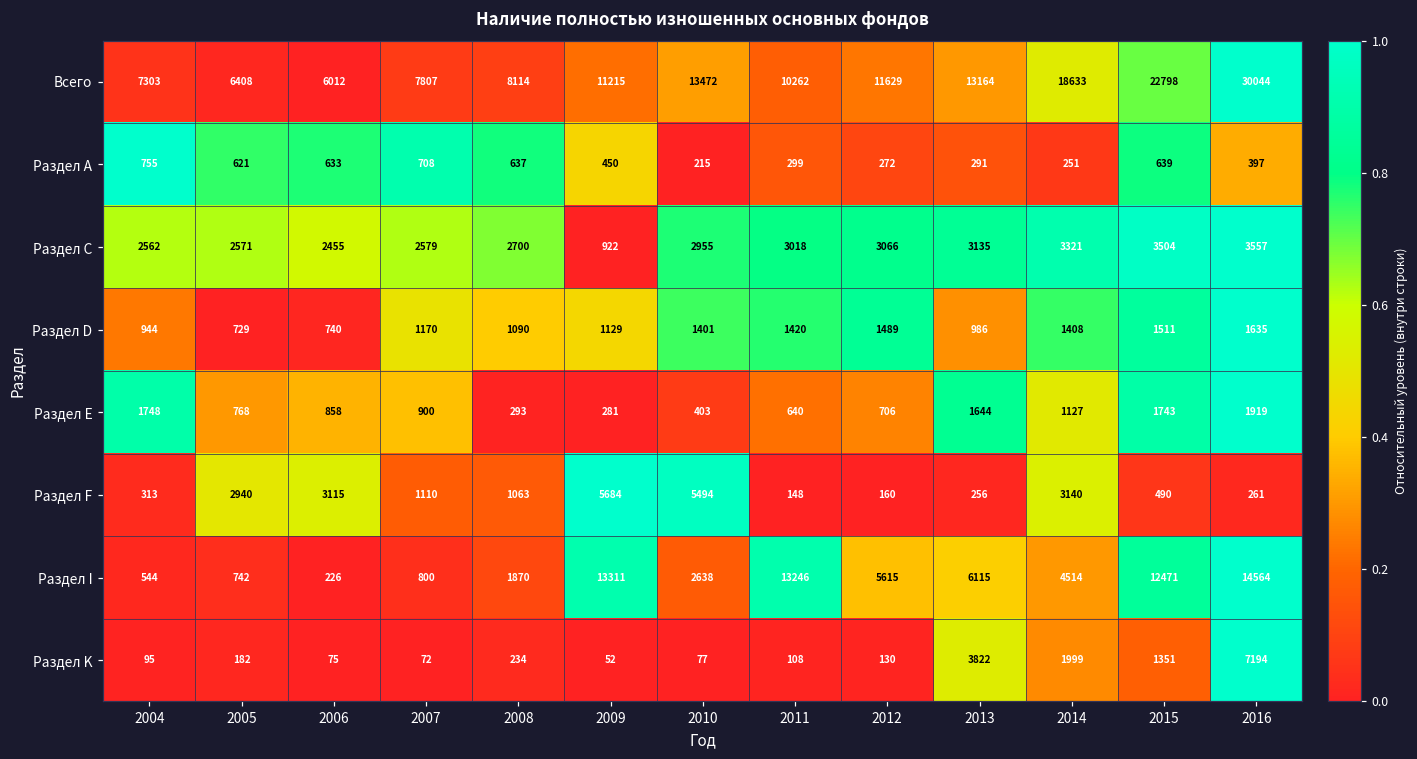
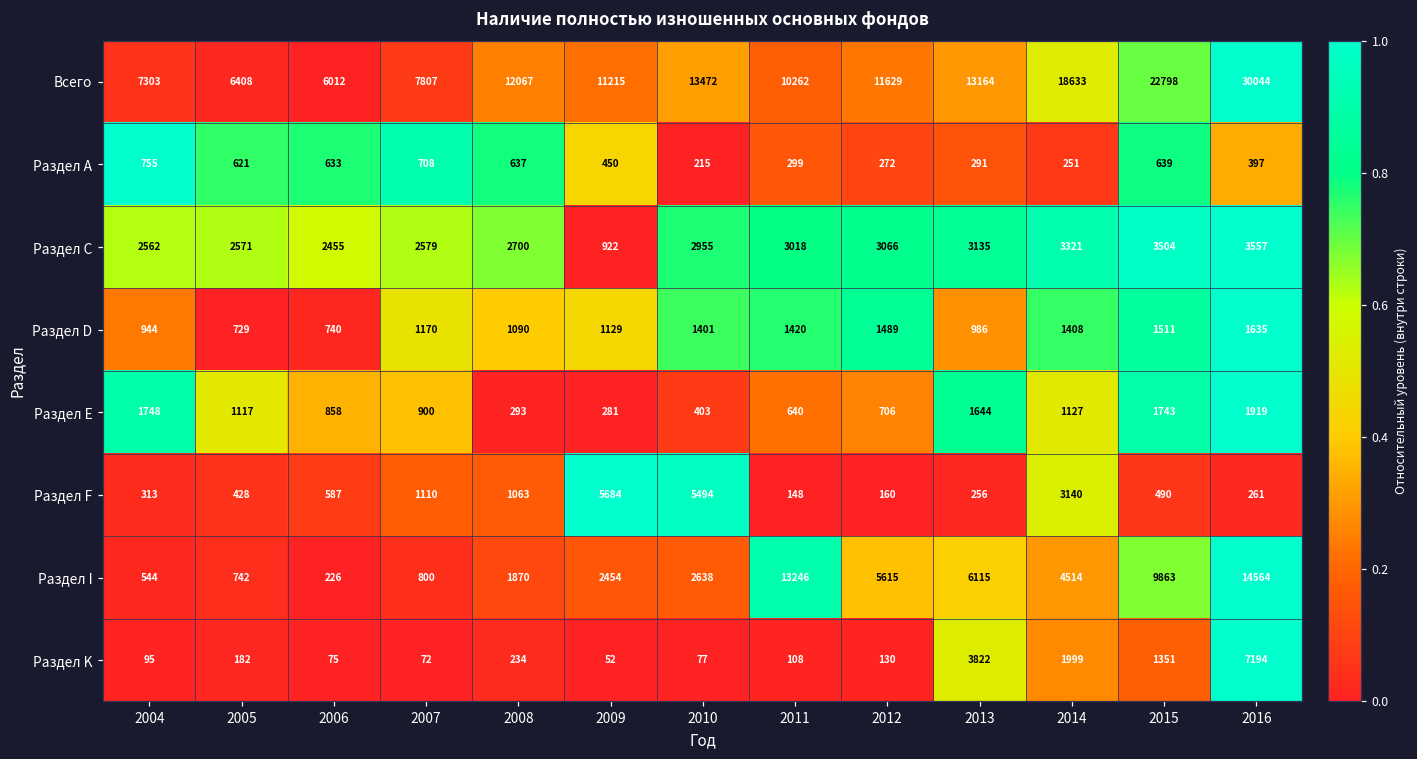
  {
    "Всего": {
      "2004": 7303,
      "2005": 6408,
      "2006": 6012,
      "2007": 7807,
-     "2008": 8114,
+     "2008": 12067,
      "2009": 11215,
      "2010": 13472,
      "2011": 10262,
      "2012": 11629,
      "2013": 13164,
      "2014": 18633,
      "2015": 22798,
      "2016": 30044
    },
    "Раздел А": {
      "2004": 755,
      "2005": 621,
      "2006": 633,
      "2007": 708,
      "2008": 637,
      "2009": 450,
      "2010": 215,
      "2011": 299,
      "2012": 272,
      "2013": 291,
      "2014": 251,
      "2015": 639,
      "2016": 397
    },
    "Раздел С": {
      "2004": 2562,
      "2005": 2571,
      "2006": 2455,
      "2007": 2579,
      "2008": 2700,
      "2009": 922,
      "2010": 2955,
      "2011": 3018,
      "2012": 3066,
      "2013": 3135,
      "2014": 3321,
      "2015": 3504,
      "2016": 3557
    },
    "Раздел D": {
      "2004": 944,
      "2005": 729,
      "2006": 740,
      "2007": 1170,
      "2008": 1090,
      "2009": 1129,
      "2010": 1401,
      "2011": 1420,
      "2012": 1489,
      "2013": 986,
      "2014": 1408,
      "2015": 1511,
      "2016": 1635
    },
    "Раздел E": {
      "2004": 1748,
-     "2005": 768,
+     "2005": 1117,
      "2006": 858,
      "2007": 900,
      "2008": 293,
      "2009": 281,
      "2010": 403,
      "2011": 640,
      "2012": 706,
      "2013": 1644,
      "2014": 1127,
      "2015": 1743,
      "2016": 1919
    },
    "Раздел F": {
      "2004": 313,
-     "2005": 2940,
-     "2006": 3115,
+     "2005": 428,
+     "2006": 587,
      "2007": 1110,
      "2008": 1063,
      "2009": 5684,
      "2010": 5494,
      "2011": 148,
      "2012": 160,
      "2013": 256,
      "2014": 3140,
      "2015": 490,
      "2016": 261
    },
    "Раздел I": {
      "2004": 544,
      "2005": 742,
      "2006": 226,
      "2007": 800,
      "2008": 1870,
-     "2009": 13311,
+     "2009": 2454,
      "2010": 2638,
      "2011": 13246,
      "2012": 5615,
      "2013": 6115,
      "2014": 4514,
-     "2015": 12471,
+     "2015": 9863,
      "2016": 14564
    },
    "Раздел K": {
      "2004": 95,
      "2005": 182,
      "2006": 75,
      "2007": 72,
      "2008": 234,
      "2009": 52,
      "2010": 77,
      "2011": 108,
      "2012": 130,
      "2013": 3822,
      "2014": 1999,
      "2015": 1351,
      "2016": 7194
    }
  }
